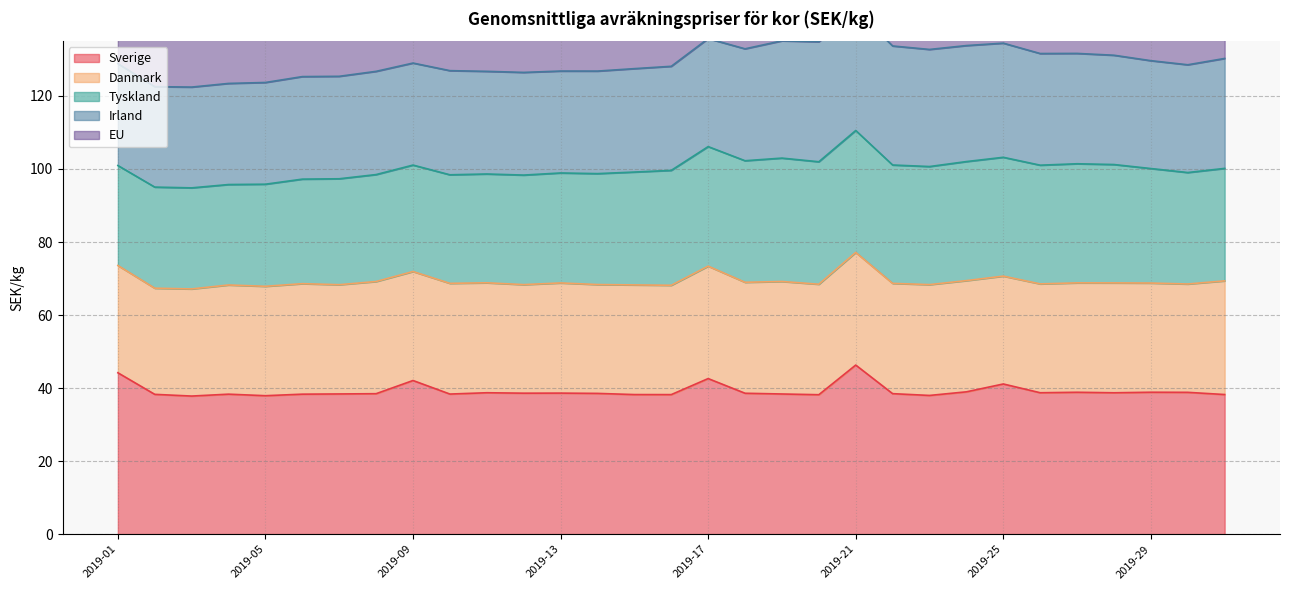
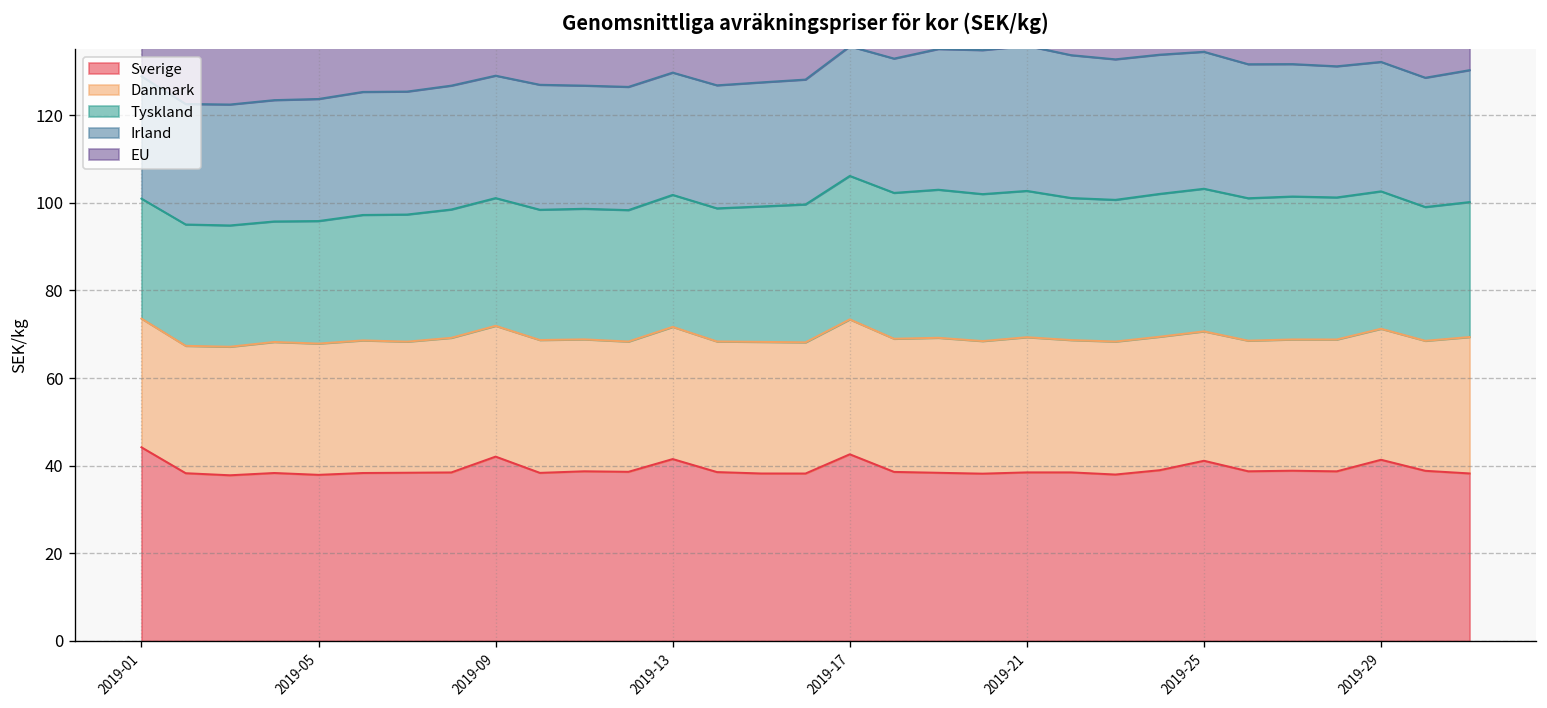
  {
    "Sverige": {
      "2019-01": 44,
      "2019-05": 38,
      "2019-09": 42,
-     "2019-13": 39,
+     "2019-13": 42,
      "2019-17": 43,
-     "2019-21": 46,
+     "2019-21": 38,
      "2019-25": 41,
-     "2019-29": 39
+     "2019-29": 41
    },
    "Danmark": {
      "2019-01": 29,
      "2019-05": 30,
      "2019-09": 30,
      "2019-13": 30,
      "2019-17": 31,
      "2019-21": 31,
      "2019-25": 30,
      "2019-29": 30
    }
  }
